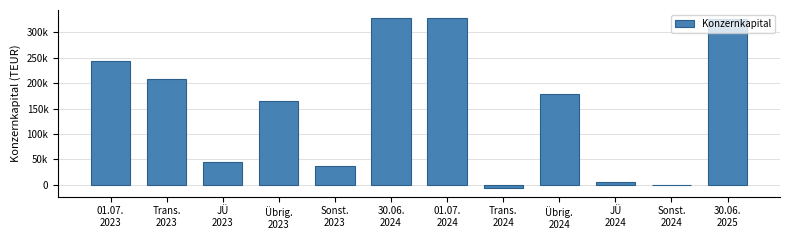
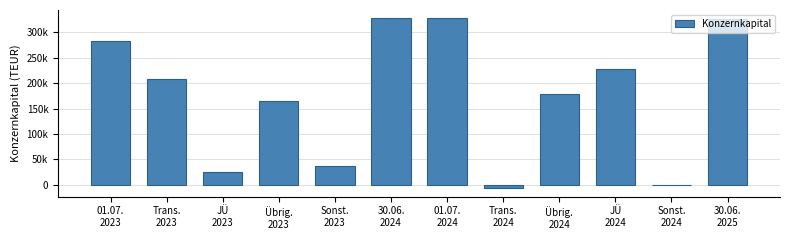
  {
-   "01.07. 2023": 240000,
+   "01.07. 2023": 280000,
    "Trans. 2023": 210000,
-   "JÜ 2023": 40000,
+   "JÜ 2023": 30000,
    "Übrig. 2023": 160000,
    "Sonst. 2023": 40000,
    "30.06. 2024": 330000,
    "01.07. 2024": 330000,
    "Trans. 2024": -10000,
    "Übrig. 2024": 180000,
-   "JÜ 2024": 10000
+   "JÜ 2024": 230000
  }
